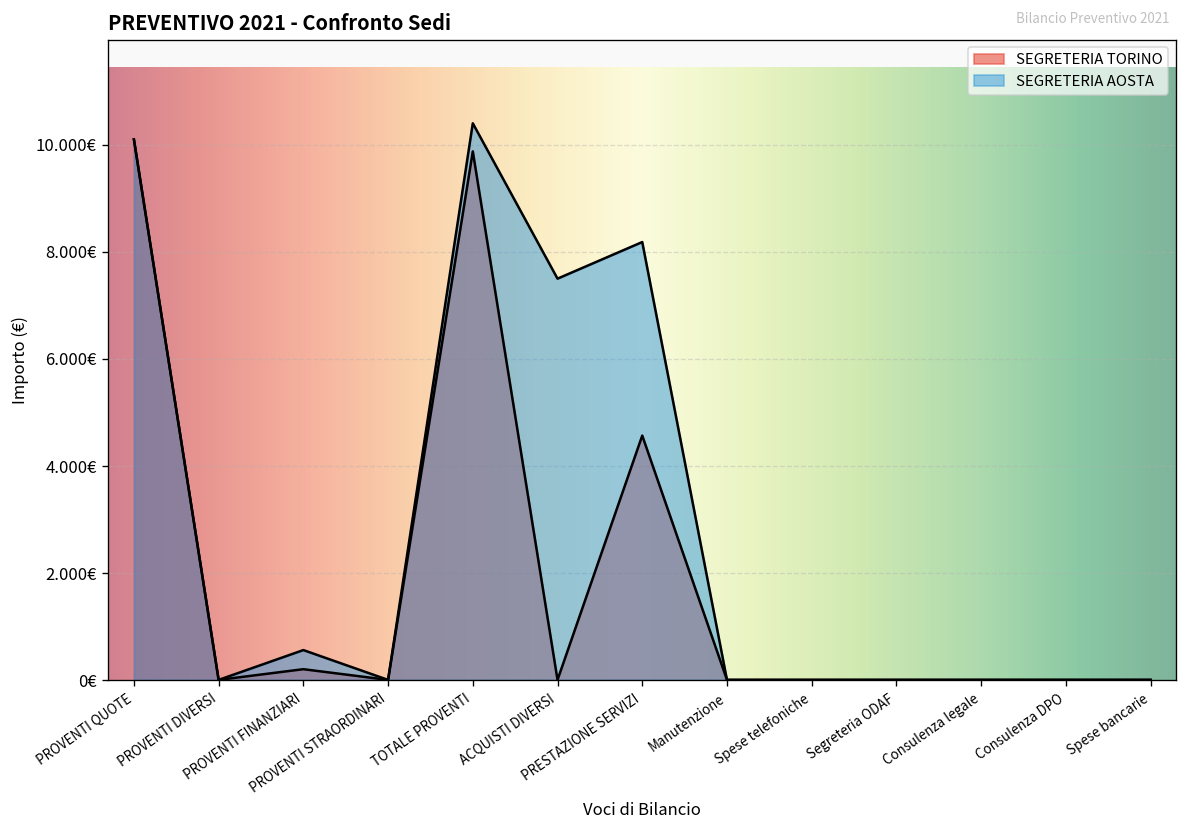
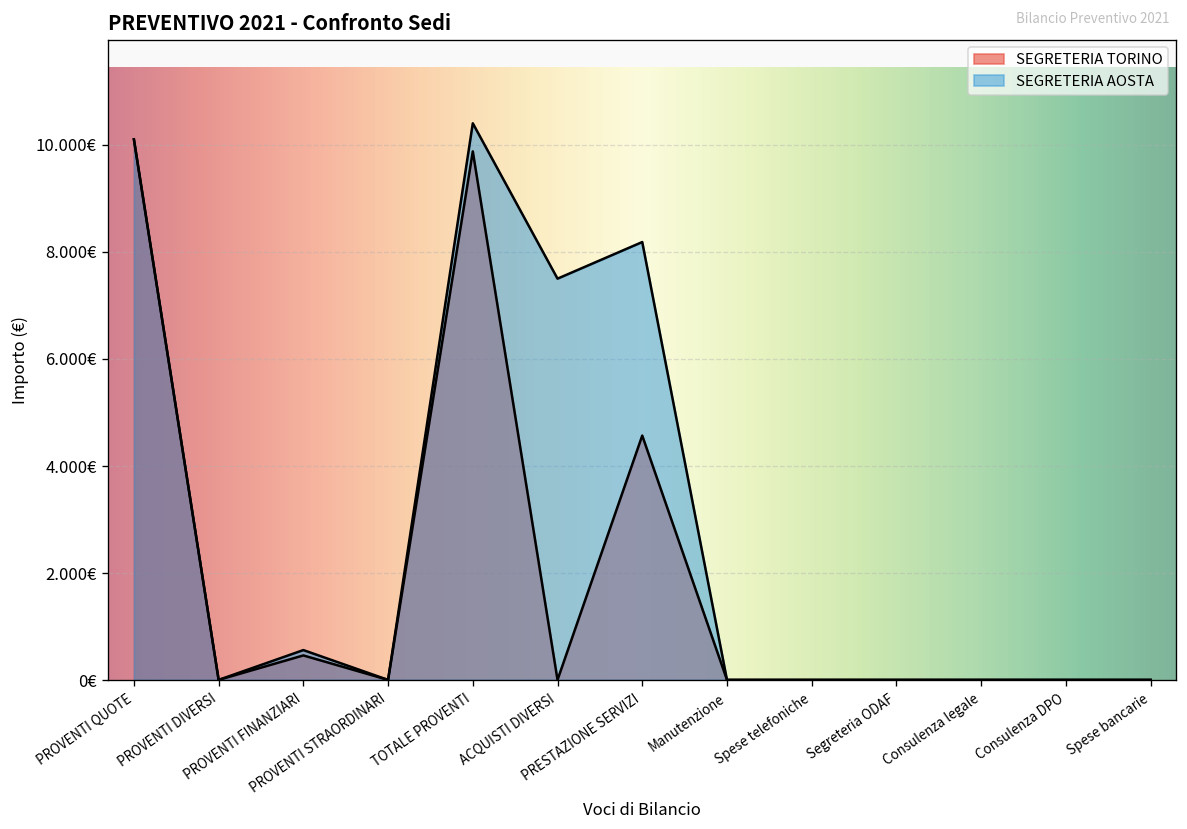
  {
    "SEGRETERIA TORINO": {
-     "PROVENTI FINANZIARI": "0.2€",
+     "PROVENTI FINANZIARI": "0.5€",
      "TOTALE PROVENTI": "9.9€",
      "ACQUISTI DIVERSI": "0.0€",
      "PRESTAZIONE SERVIZI": "4.6€"
    },
    "SEGRETERIA AOSTA": {
      "PROVENTI FINANZIARI": "0.6€",
      "TOTALE PROVENTI": "10.4€",
      "ACQUISTI DIVERSI": "7.5€",
      "PRESTAZIONE SERVIZI": "8.2€"
    }
  }
